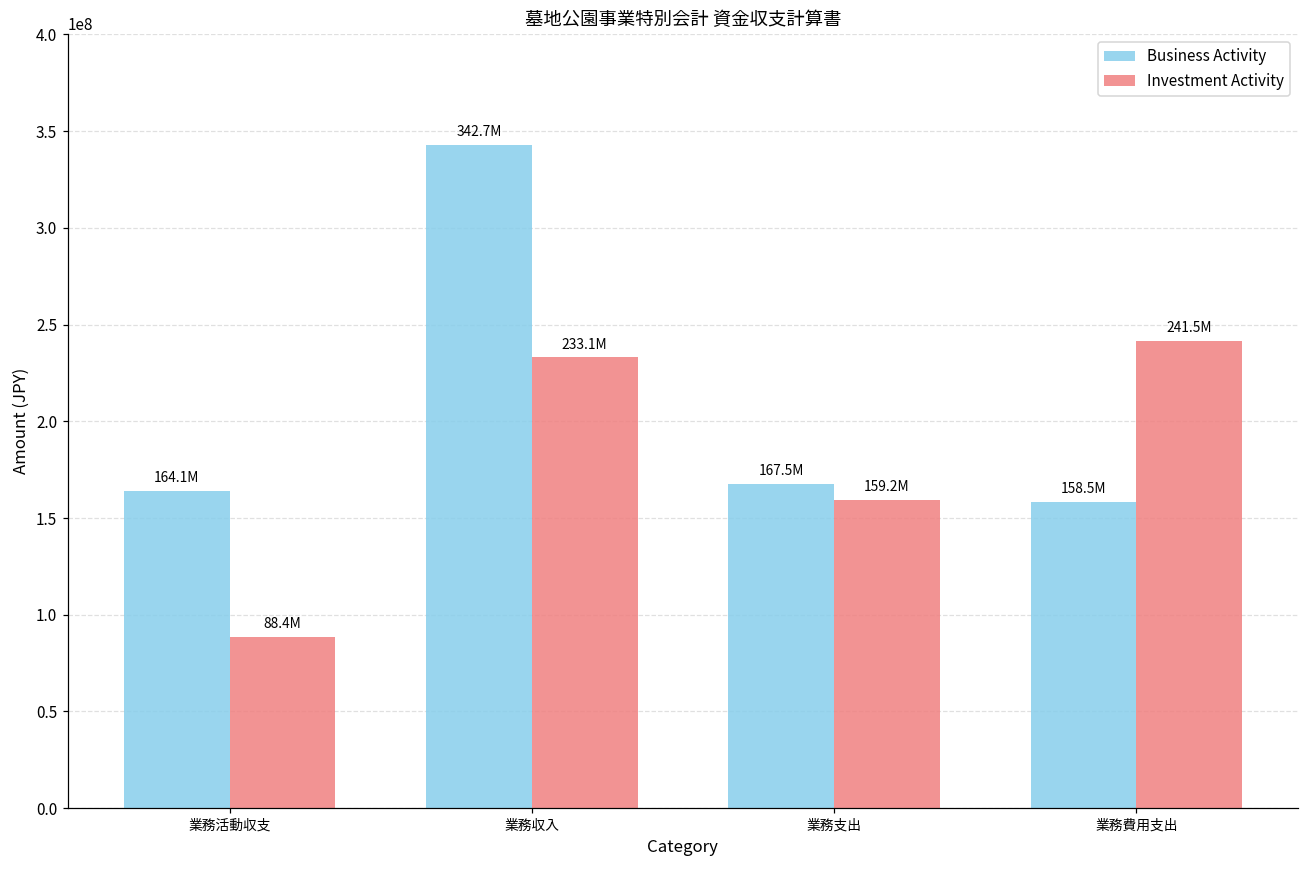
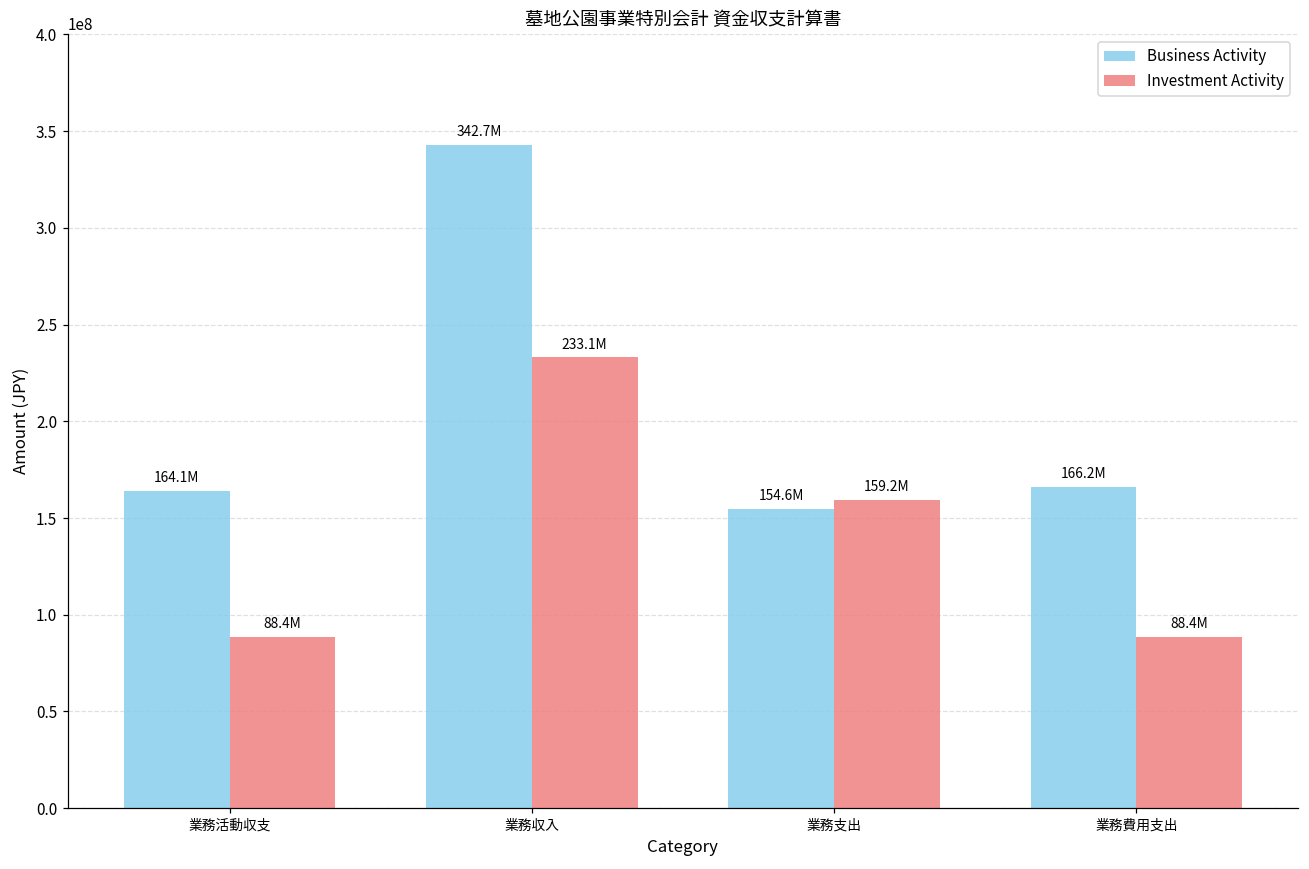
  {
    "Business Activity": {
      "業務活動収支": "164.1M",
      "業務収入": "342.7M",
-     "業務支出": "167.5M",
-     "業務費用支出": "158.5M"
+     "業務支出": "154.6M",
+     "業務費用支出": "166.2M"
    },
    "Investment Activity": {
      "業務活動収支": "88.4M",
      "業務収入": "233.1M",
      "業務支出": "159.2M",
-     "業務費用支出": "241.5M"
+     "業務費用支出": "88.4M"
    }
  }
